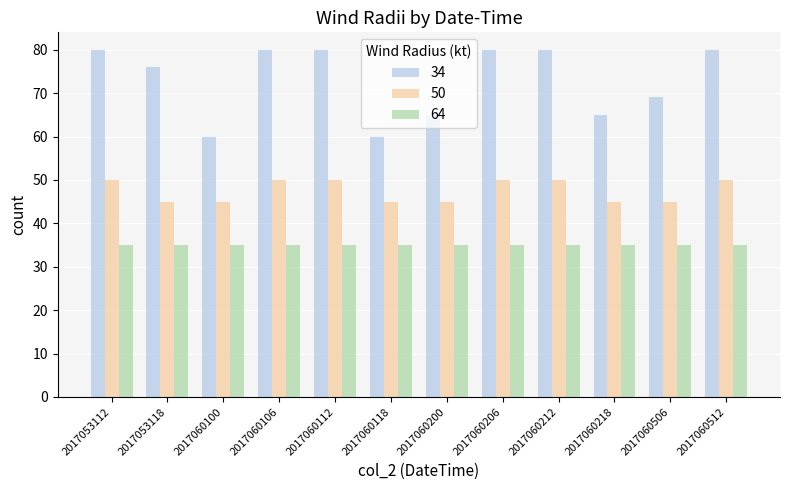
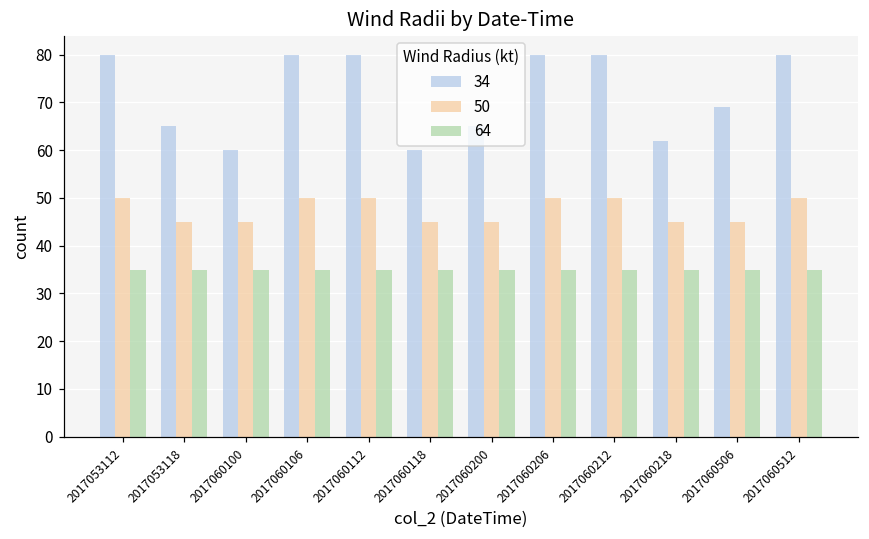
  {
    "34": {
      "2017053112": 80,
-     "2017053118": 76,
+     "2017053118": 65,
      "2017060100": 60,
      "2017060106": 80,
      "2017060112": 80,
      "2017060118": 60,
      "2017060206": 80,
      "2017060212": 80,
-     "2017060218": 65,
+     "2017060218": 62,
      "2017060506": 69,
      "2017060512": 80
    },
    "50": {
      "2017053112": 50,
      "2017053118": 45,
      "2017060100": 45,
      "2017060106": 50,
      "2017060112": 50,
      "2017060118": 45,
      "2017060200": 45,
      "2017060206": 50,
      "2017060212": 50,
      "2017060218": 45,
      "2017060506": 45,
      "2017060512": 50
    },
    "64": {
      "2017053112": 35,
      "2017053118": 35,
      "2017060100": 35,
      "2017060106": 35,
      "2017060112": 35,
      "2017060118": 35,
      "2017060200": 35,
      "2017060206": 35,
      "2017060212": 35,
      "2017060218": 35,
      "2017060506": 35,
      "2017060512": 35
    }
  }
